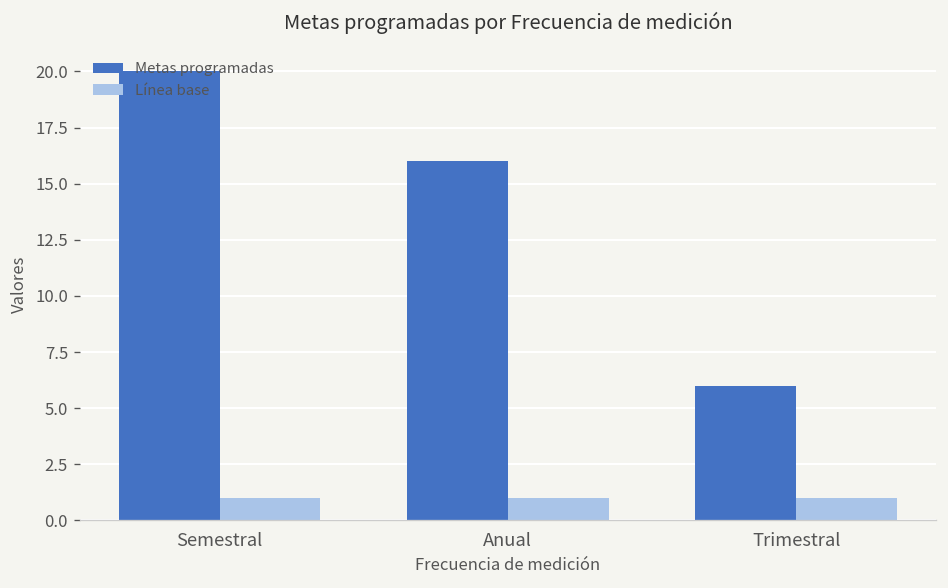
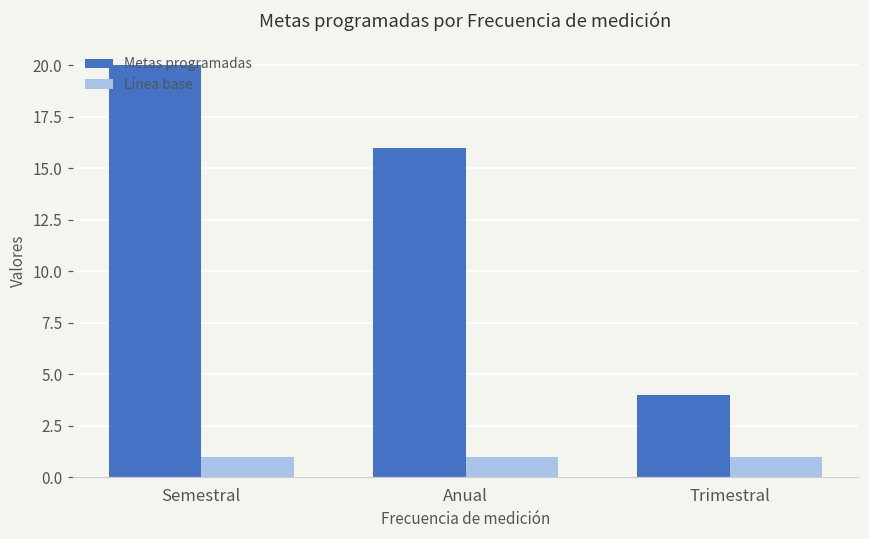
  {
    "Metas programadas": {
      "Semestral": 20,
      "Anual": 16,
-     "Trimestral": 6
+     "Trimestral": 4
    },
    "Línea base": {
      "Semestral": 1,
      "Anual": 1,
      "Trimestral": 1
    }
  }
